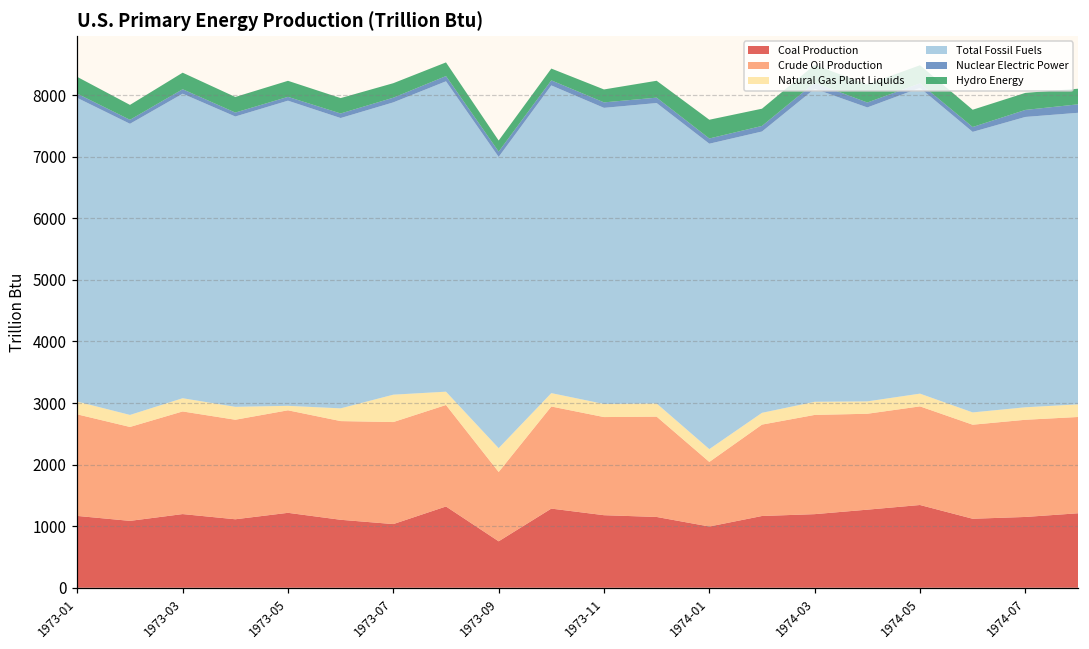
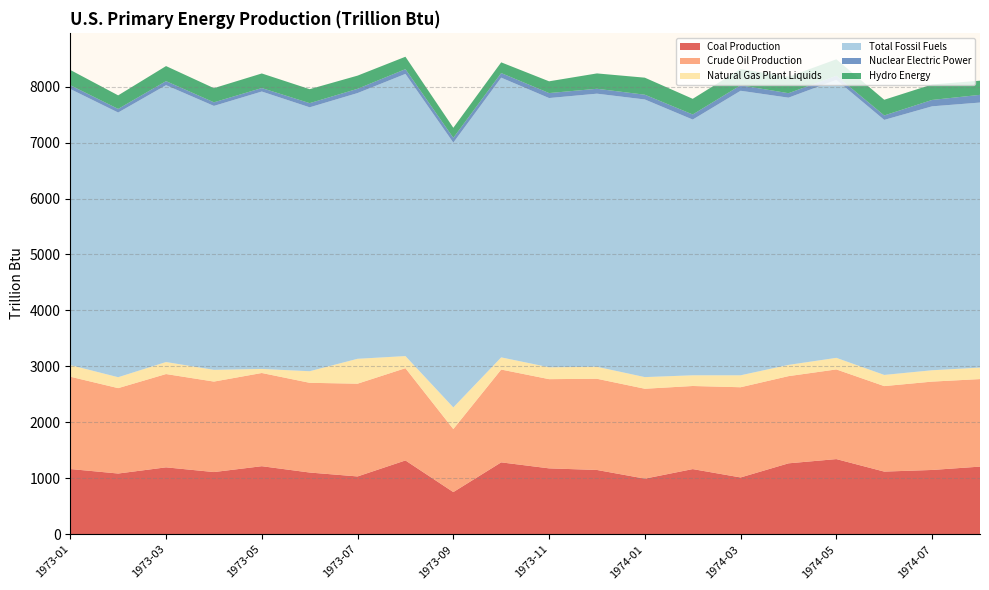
  {
    "Coal Production": {
      "1973-01": 1200,
      "1973-03": 1200,
      "1973-05": 1200,
      "1973-07": 1000,
      "1973-09": 800,
      "1973-11": 1200,
      "1974-01": 1000,
-     "1974-03": 1200,
+     "1974-03": 1000,
      "1974-05": 1300,
      "1974-07": 1100
    },
    "Crude Oil Production": {
      "1973-01": 1600,
      "1973-03": 1700,
      "1973-05": 1700,
      "1973-07": 1700,
      "1973-09": 1100,
      "1973-11": 1600,
-     "1974-01": 1000,
+     "1974-01": 1600,
      "1974-03": 1600,
      "1974-05": 1600,
      "1974-07": 1600
    },
    "Natural Gas Plant Liquids": {
      "1973-01": 200,
      "1973-03": 200,
      "1973-05": 100,
      "1973-07": 400,
      "1973-09": 400,
      "1973-11": 200,
      "1974-01": 200,
      "1974-03": 200,
      "1974-05": 200,
      "1974-07": 200
    },
    "Total Fossil Fuels": {
      "1973-01": 4900,
      "1973-03": 4900,
      "1973-05": 5000,
      "1973-07": 4700,
      "1973-09": 4700,
      "1973-11": 4800,
      "1974-01": 5000,
      "1974-07": 4700
    },
    "Nuclear Electric Power": {
      "1973-01": 100,
      "1973-03": 100,
      "1973-05": 100,
      "1973-07": 100,
      "1973-09": 100,
      "1973-11": 100,
      "1974-01": 100,
      "1974-07": 100
    },
    "Hydro Energy": {
      "1973-01": 300,
      "1973-03": 300,
      "1973-05": 300,
      "1973-07": 200,
      "1973-09": 200,
      "1973-11": 200,
      "1974-01": 300
    }
  }
